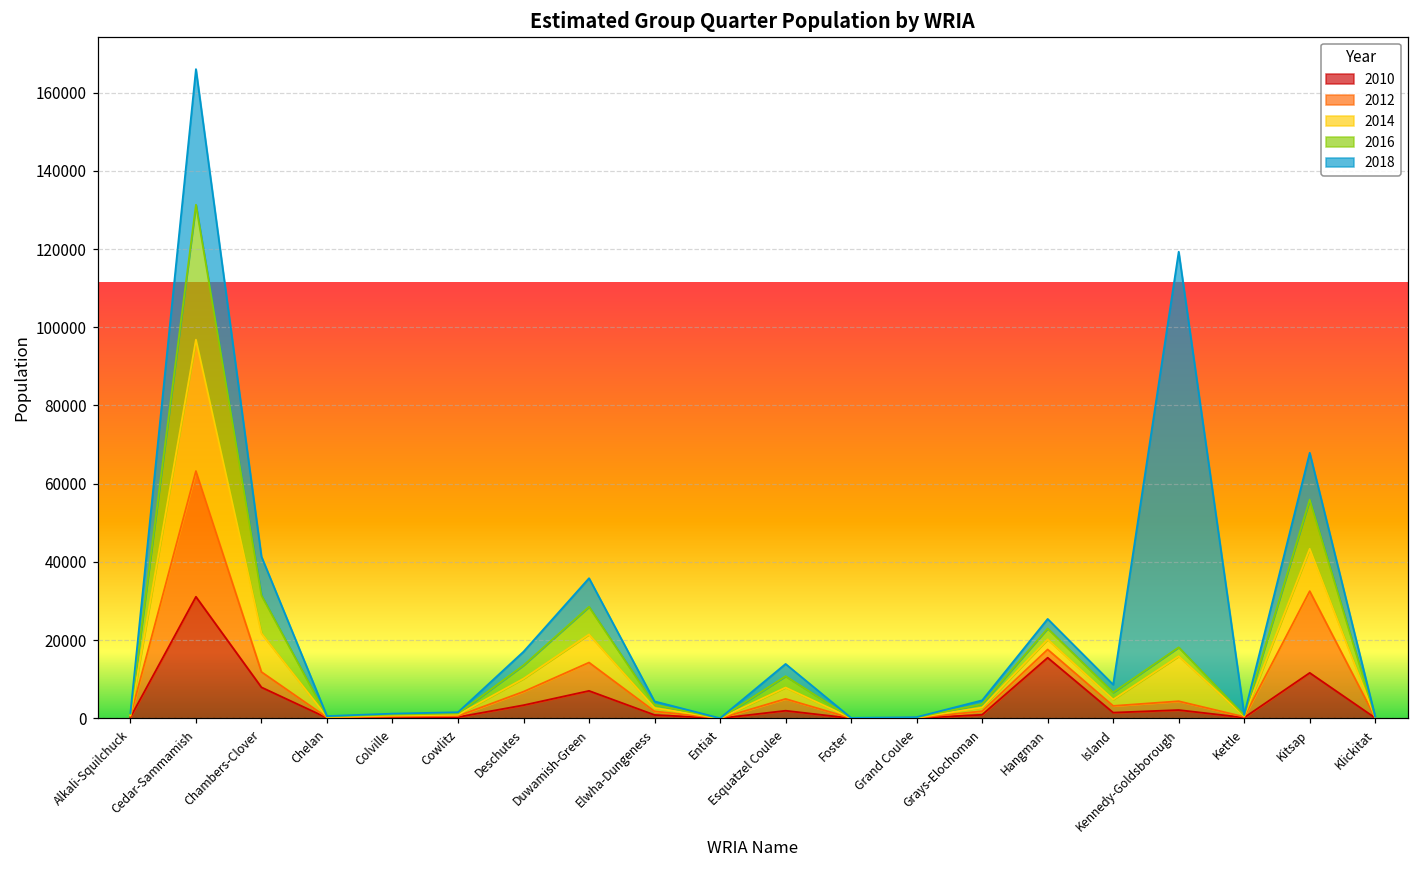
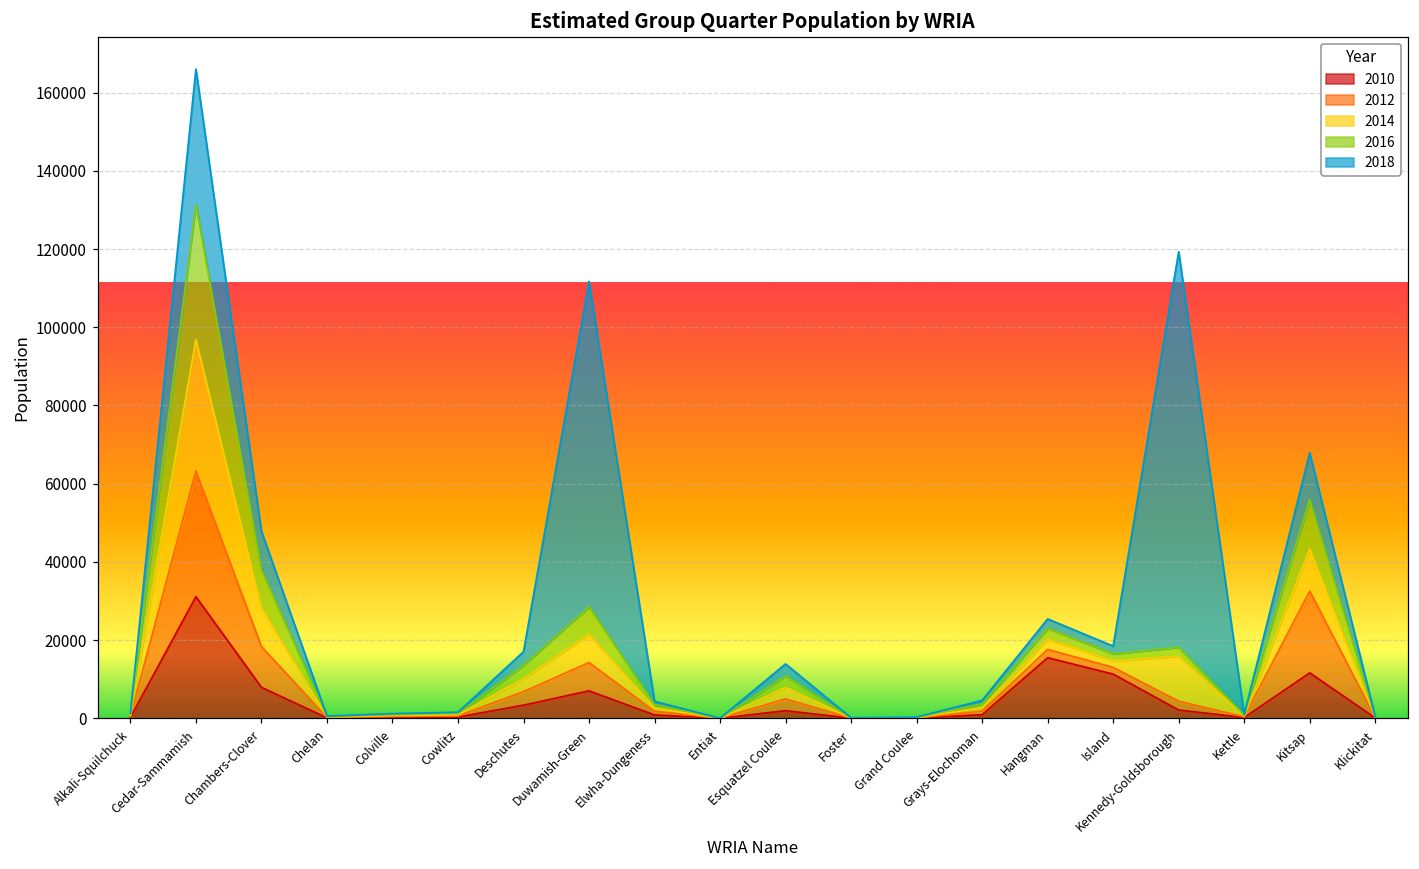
  {
    "2010": {
      "Cedar-Sammamish": 31000,
      "Chambers-Clover": 8000,
      "Deschutes": 3000,
      "Duwamish-Green": 7000,
      "Elwha-Dungeness": 1000,
      "Esquatzel Coulee": 2000,
      "Grays-Elochoman": 1000,
      "Hangman": 16000,
-     "Island": 1000,
+     "Island": 11000,
      "Kennedy-Goldsborough": 2000,
      "Kitsap": 12000
    },
    "2012": {
      "Cedar-Sammamish": 32000,
-     "Chambers-Clover": 4000,
+     "Chambers-Clover": 10000,
      "Deschutes": 3000,
      "Duwamish-Green": 7000,
      "Elwha-Dungeness": 1000,
      "Esquatzel Coulee": 3000,
      "Grays-Elochoman": 1000,
      "Hangman": 2000,
      "Island": 2000,
      "Kennedy-Goldsborough": 2000,
      "Kitsap": 21000
    },
    "2014": {
      "Cedar-Sammamish": 34000,
      "Chambers-Clover": 10000,
      "Deschutes": 3000,
      "Duwamish-Green": 7000,
      "Elwha-Dungeness": 1000,
      "Esquatzel Coulee": 3000,
      "Grays-Elochoman": 1000,
      "Hangman": 3000,
      "Island": 2000,
      "Kennedy-Goldsborough": 12000,
      "Kitsap": 11000
    },
    "2016": {
      "Cedar-Sammamish": 34000,
      "Chambers-Clover": 10000,
      "Deschutes": 3000,
      "Duwamish-Green": 7000,
      "Elwha-Dungeness": 1000,
      "Esquatzel Coulee": 3000,
      "Grays-Elochoman": 1000,
      "Hangman": 3000,
      "Island": 2000,
      "Kennedy-Goldsborough": 2000,
      "Kitsap": 13000
    },
    "2018": {
      "Cedar-Sammamish": 35000,
      "Chambers-Clover": 10000,
      "Deschutes": 3000,
-     "Duwamish-Green": 7000,
+     "Duwamish-Green": 83000,
      "Elwha-Dungeness": 1000,
      "Esquatzel Coulee": 3000,
      "Grays-Elochoman": 1000,
      "Hangman": 2000,
      "Island": 2000,
      "Kennedy-Goldsborough": 101000,
      "Kitsap": 12000
    }
  }
